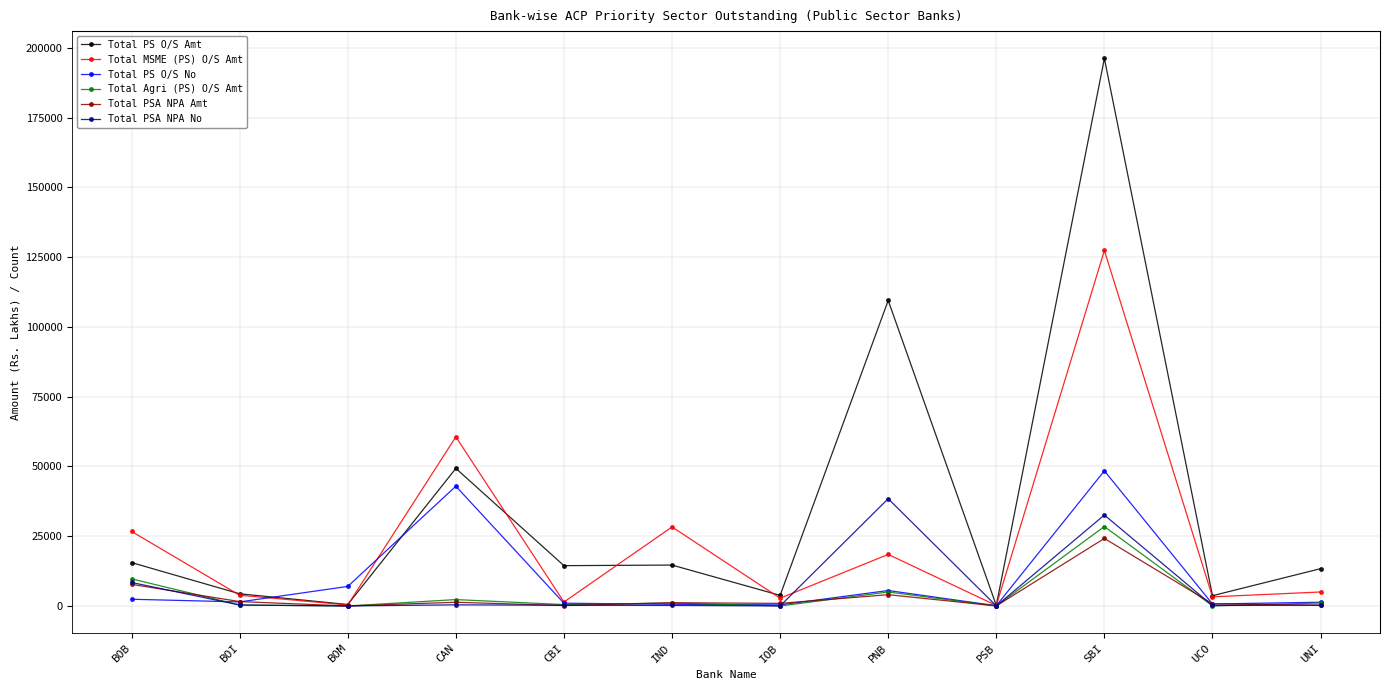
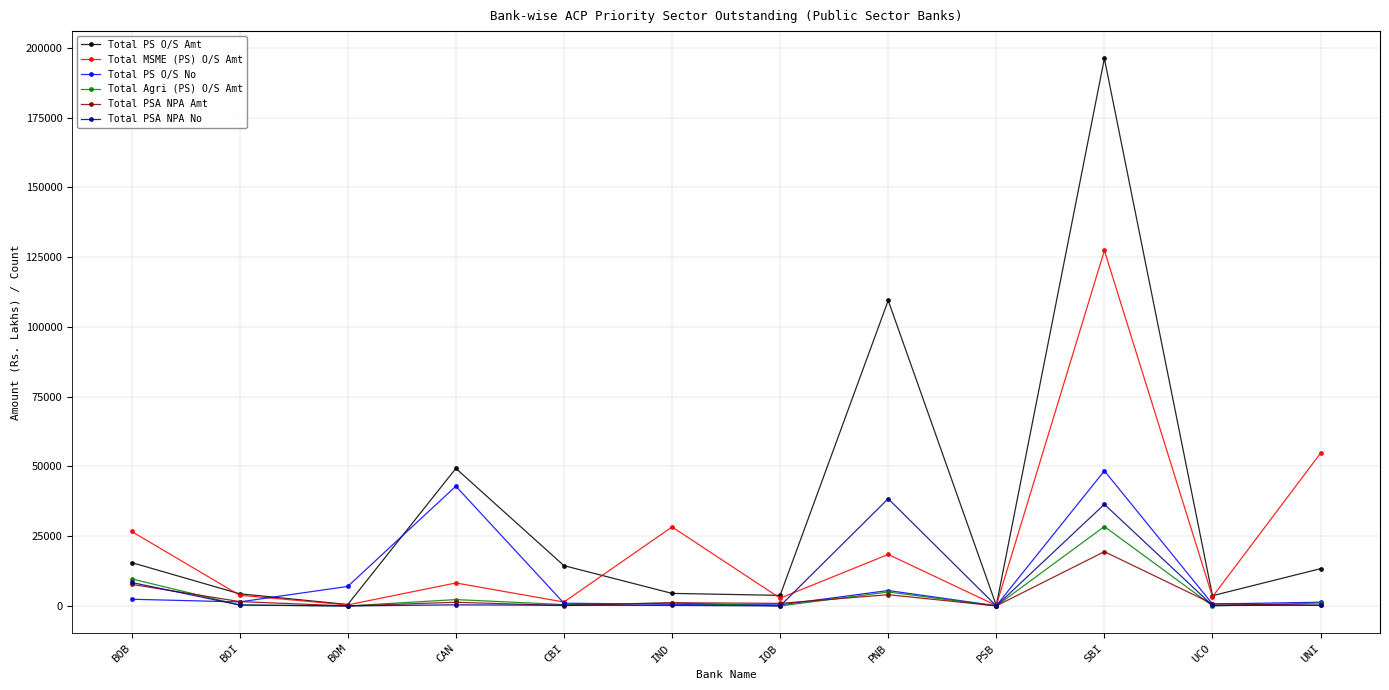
  {
    "Total PS O/S Amt": {
      "BOB": 16000,
      "CAN": 49000,
      "CBI": 14000,
-     "IND": 15000,
+     "IND": 5000,
      "IOB": 4000,
      "PNB": 109000,
      "SBI": 196000,
      "UNI": 13000
    },
    "Total MSME (PS) O/S Amt": {
      "BOB": 27000,
-     "CAN": 61000,
+     "CAN": 8000,
      "IND": 28000,
      "IOB": 3000,
      "PNB": 18000,
      "SBI": 127000,
-     "UNI": 5000
+     "UNI": 55000
    },
    "Total PS O/S No": {
      "BOB": 2000,
      "BOM": 7000,
      "CAN": 43000,
      "SBI": 48000
    },
    "Total Agri (PS) O/S Amt": {
      "BOB": 10000,
      "CAN": 2000,
      "SBI": 28000
    },
    "Total PSA NPA Amt": {
      "PNB": 4000,
-     "SBI": 24000
+     "SBI": 19000
    },
    "Total PSA NPA No": {
      "PNB": 38000,
-     "SBI": 33000
+     "SBI": 36000
    }
  }
